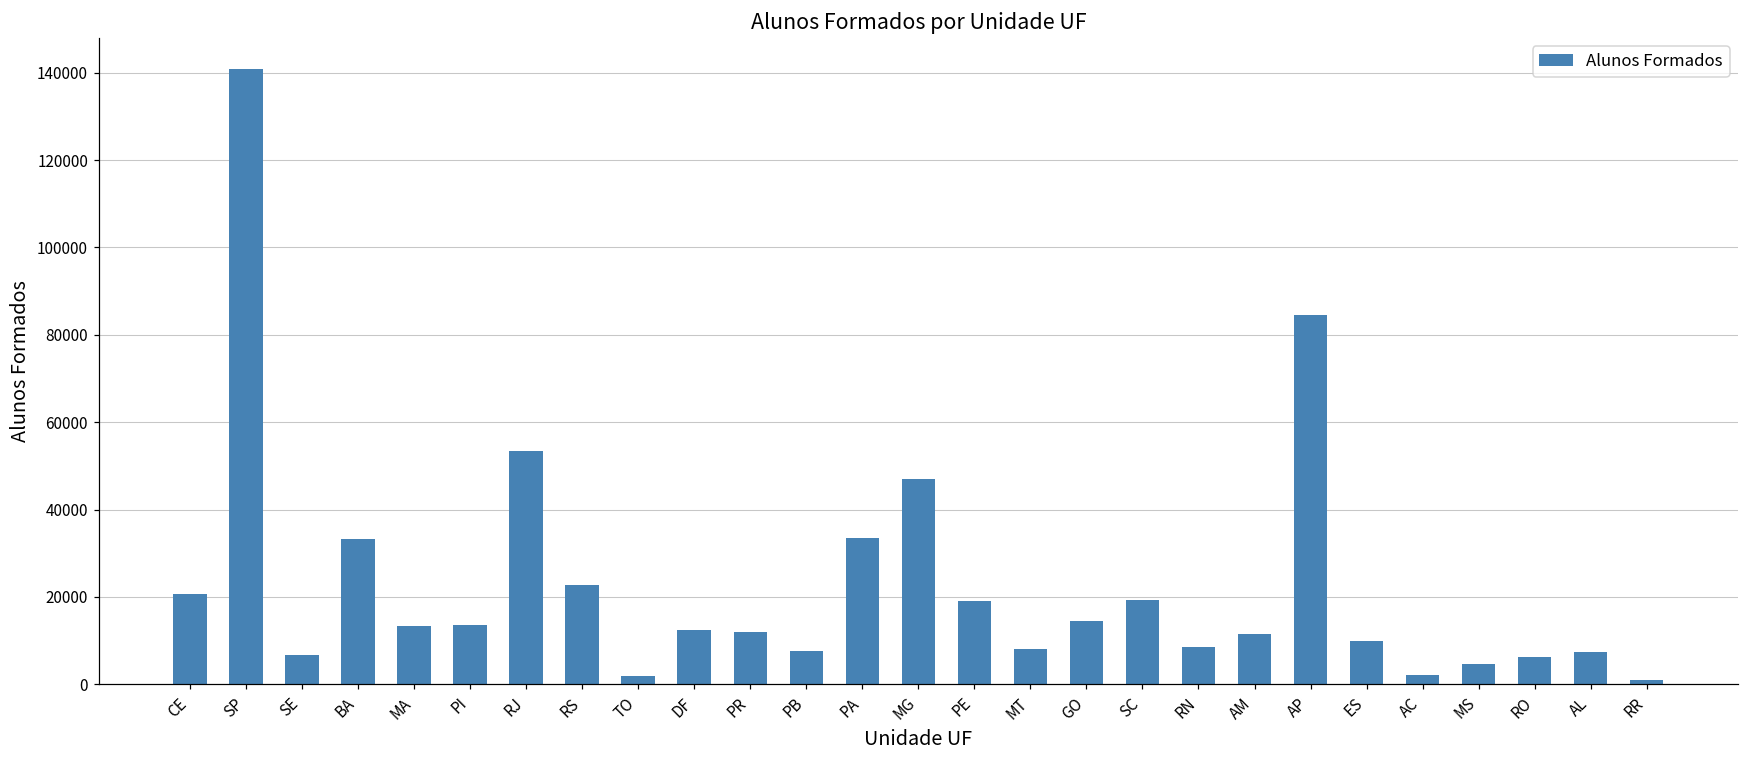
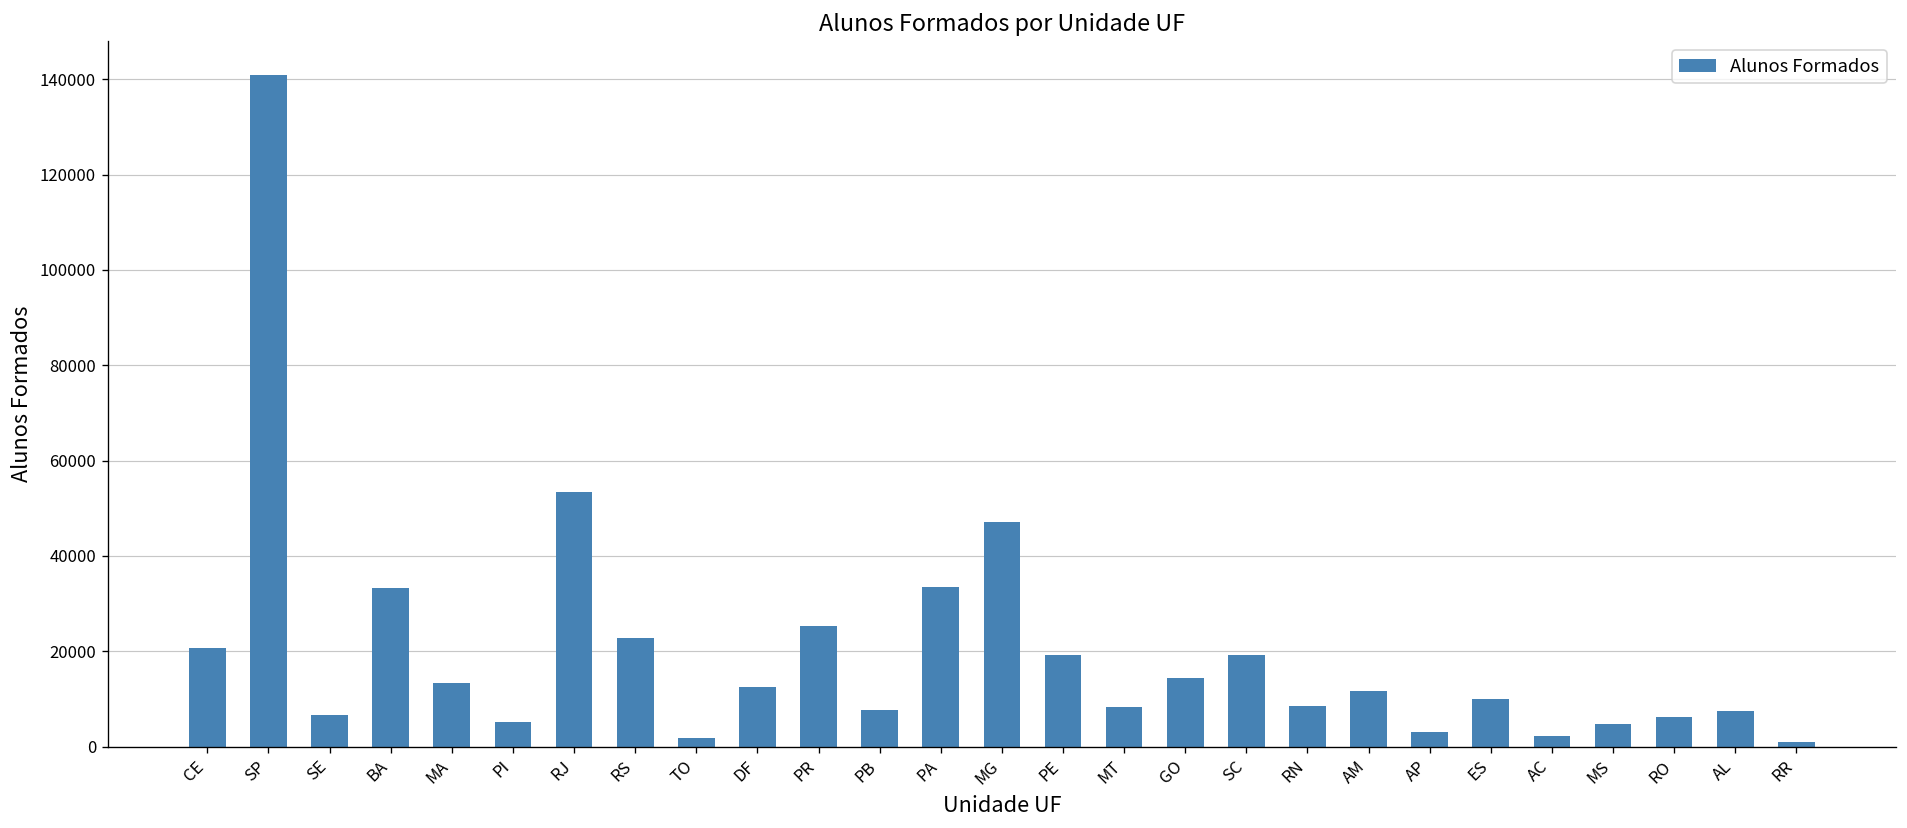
  {
    "CE": 21000,
    "SP": 141000,
    "SE": 7000,
    "BA": 33000,
    "MA": 13000,
-   "PI": 14000,
+   "PI": 5000,
    "RJ": 53000,
    "RS": 23000,
    "TO": 2000,
    "DF": 13000,
-   "PR": 12000,
+   "PR": 25000,
    "PB": 8000,
    "PA": 34000,
    "MG": 47000,
    "PE": 19000,
    "MT": 8000,
    "GO": 14000,
    "SC": 19000,
    "RN": 8000,
    "AM": 12000,
-   "AP": 85000,
+   "AP": 3000,
    "ES": 10000,
    "AC": 2000,
    "MS": 5000,
    "RO": 6000,
    "AL": 7000,
    "RR": 1000
  }
